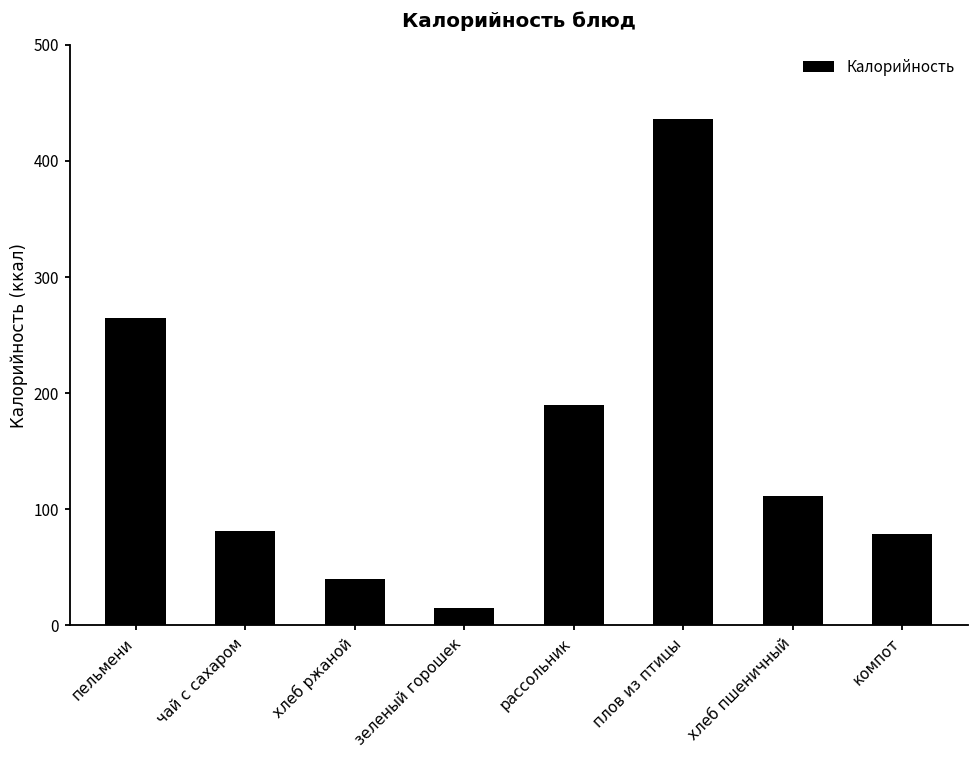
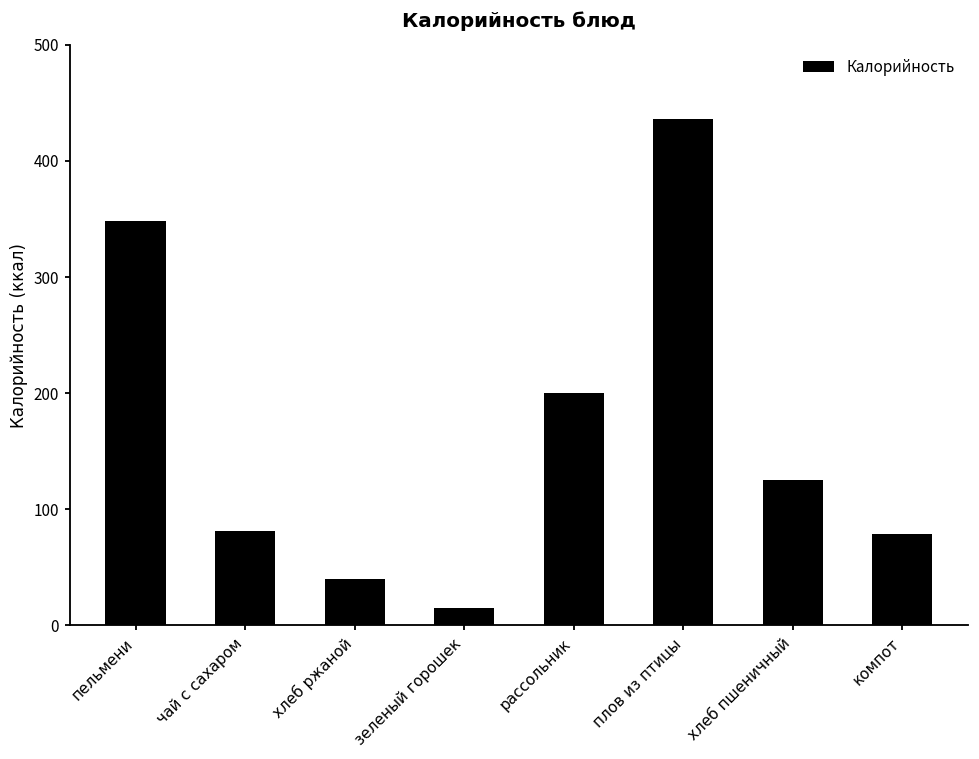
  {
-   "пельмени": 265,
+   "пельмени": 348,
    "чай с сахаром": 81,
    "хлеб ржаной": 40,
    "зеленый горошек": 15,
-   "рассольник": 190,
+   "рассольник": 200,
    "плов из птицы": 436,
-   "хлеб пшеничный": 111,
+   "хлеб пшеничный": 125,
    "компот": 79
  }
